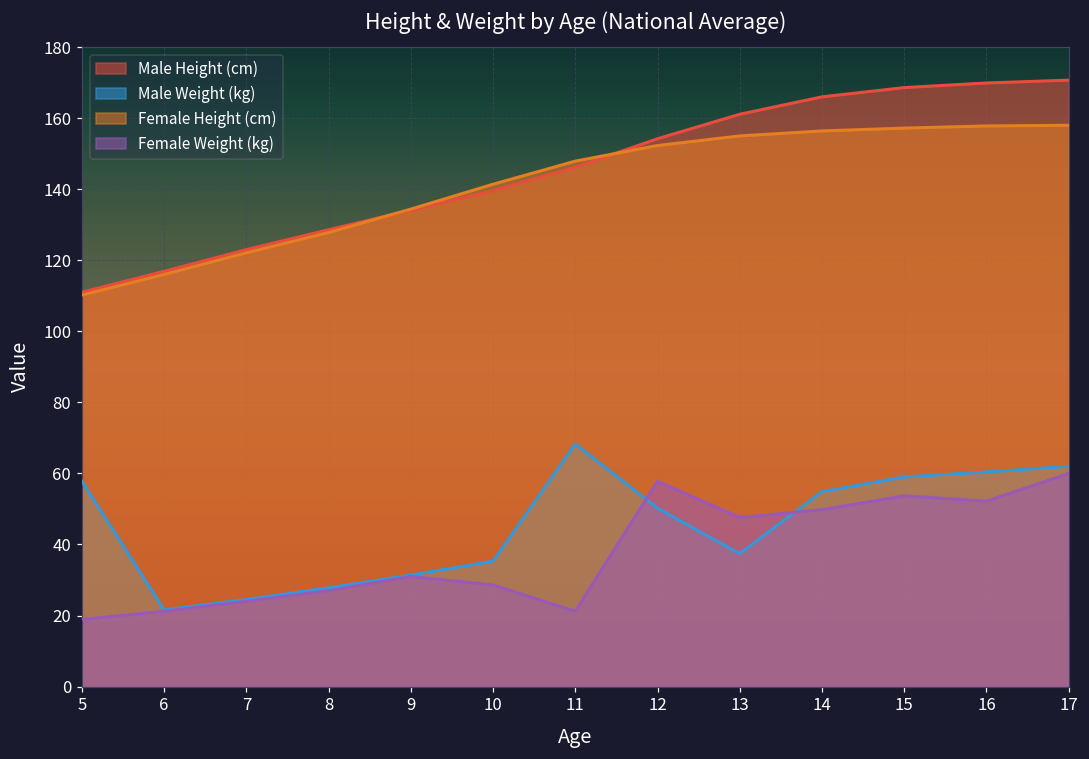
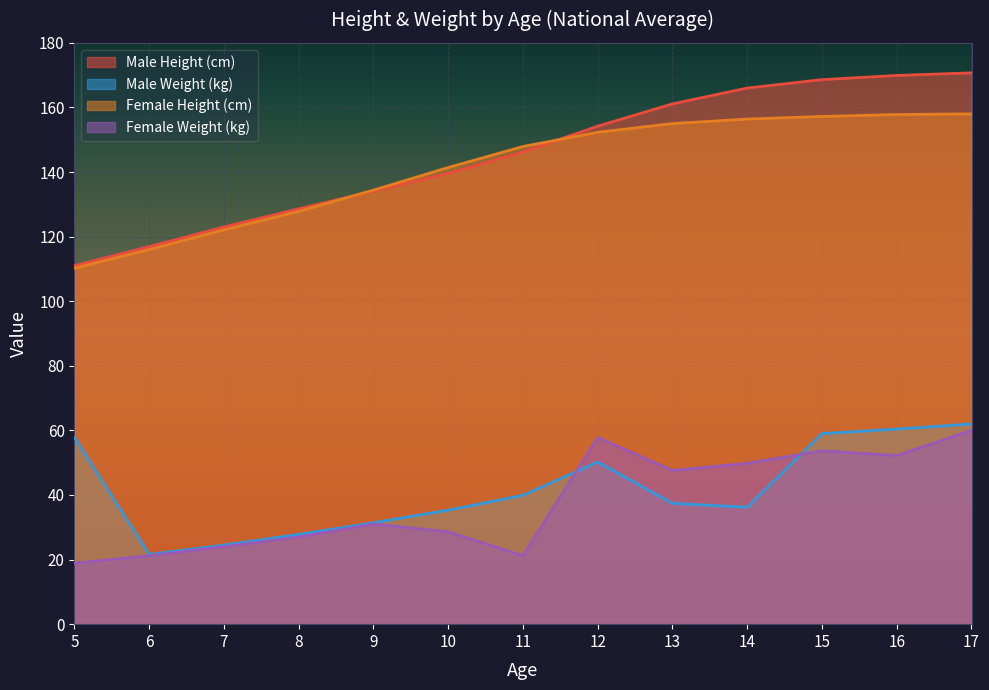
  {
    "Male Weight (kg)": {
      "5": 58,
      "8": 28,
      "10": 35,
-     "11": 68,
+     "11": 40,
      "12": 50,
      "13": 37,
-     "14": 55,
+     "14": 36,
      "15": 59,
      "16": 60,
      "17": 62
    },
    "Female Weight (kg)": {
      "5": 19,
      "8": 27,
      "10": 29,
      "11": 21,
      "12": 58,
      "13": 48,
      "14": 50,
      "15": 54,
      "16": 52,
      "17": 60
    }
  }
